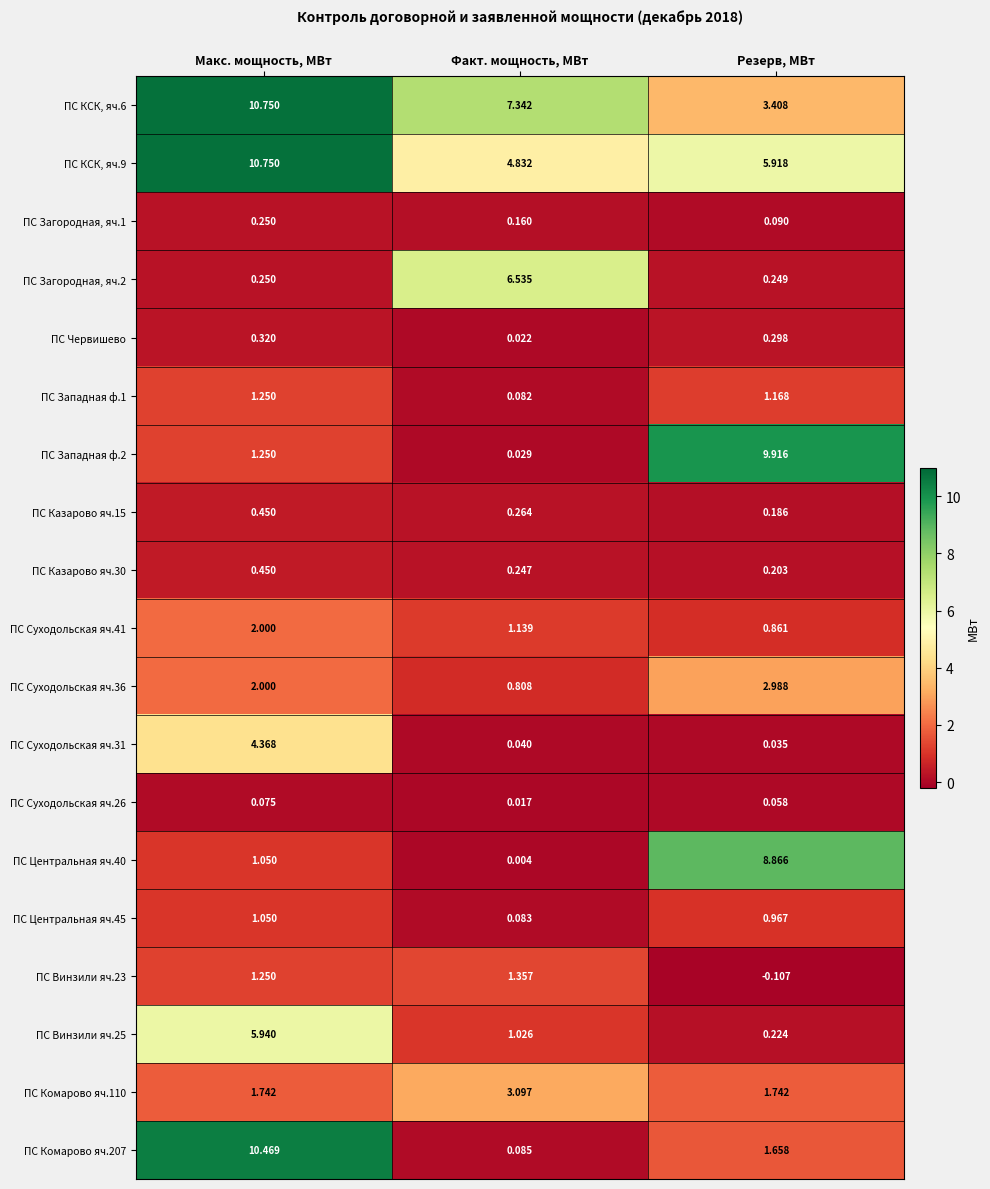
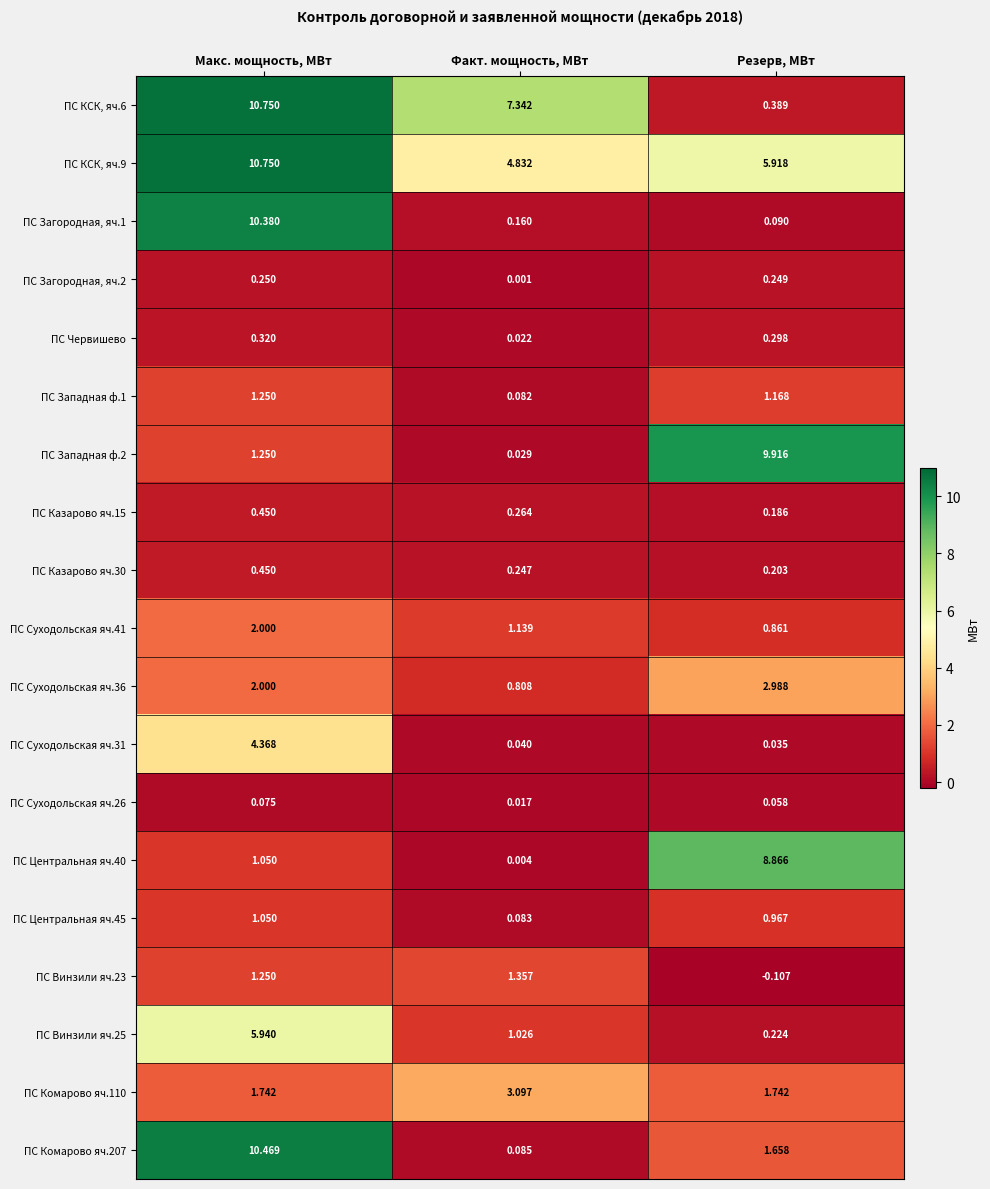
  {
    "ПС КСК, яч.6": {
      "Макс. мощность, МВт": 10.750,
      "Факт. мощность, МВт": 7.342,
-     "Резерв, МВт": 3.408
+     "Резерв, МВт": 0.389
    },
    "ПС КСК, яч.9": {
      "Макс. мощность, МВт": 10.750,
      "Факт. мощность, МВт": 4.832,
      "Резерв, МВт": 5.918
    },
    "ПС Загородная, яч.1": {
-     "Макс. мощность, МВт": 0.250,
+     "Макс. мощность, МВт": 10.380,
      "Факт. мощность, МВт": 0.160,
      "Резерв, МВт": 0.090
    },
    "ПС Загородная, яч.2": {
      "Макс. мощность, МВт": 0.250,
-     "Факт. мощность, МВт": 6.535,
+     "Факт. мощность, МВт": 0.001,
      "Резерв, МВт": 0.249
    },
    "ПС Червишево": {
      "Макс. мощность, МВт": 0.320,
      "Факт. мощность, МВт": 0.022,
      "Резерв, МВт": 0.298
    },
    "ПС Западная ф.1": {
      "Макс. мощность, МВт": 1.250,
      "Факт. мощность, МВт": 0.082,
      "Резерв, МВт": 1.168
    },
    "ПС Западная ф.2": {
      "Макс. мощность, МВт": 1.250,
      "Факт. мощность, МВт": 0.029,
      "Резерв, МВт": 9.916
    },
    "ПС Казарово яч.15": {
      "Макс. мощность, МВт": 0.450,
      "Факт. мощность, МВт": 0.264,
      "Резерв, МВт": 0.186
    },
    "ПС Казарово яч.30": {
      "Макс. мощность, МВт": 0.450,
      "Факт. мощность, МВт": 0.247,
      "Резерв, МВт": 0.203
    },
    "ПС Суходольская яч.41": {
      "Макс. мощность, МВт": 2.000,
      "Факт. мощность, МВт": 1.139,
      "Резерв, МВт": 0.861
    },
    "ПС Суходольская яч.36": {
      "Макс. мощность, МВт": 2.000,
      "Факт. мощность, МВт": 0.808,
      "Резерв, МВт": 2.988
    },
    "ПС Суходольская яч.31": {
      "Макс. мощность, МВт": 4.368,
      "Факт. мощность, МВт": 0.040,
      "Резерв, МВт": 0.035
    },
    "ПС Суходольская яч.26": {
      "Макс. мощность, МВт": 0.075,
      "Факт. мощность, МВт": 0.017,
      "Резерв, МВт": 0.058
    },
    "ПС Центральная яч.40": {
      "Макс. мощность, МВт": 1.050,
      "Факт. мощность, МВт": 0.004,
      "Резерв, МВт": 8.866
    },
    "ПС Центральная яч.45": {
      "Макс. мощность, МВт": 1.050,
      "Факт. мощность, МВт": 0.083,
      "Резерв, МВт": 0.967
    },
    "ПС Винзили яч.23": {
      "Макс. мощность, МВт": 1.250,
      "Факт. мощность, МВт": 1.357,
      "Резерв, МВт": -0.107
    },
    "ПС Винзили яч.25": {
      "Макс. мощность, МВт": 5.940,
      "Факт. мощность, МВт": 1.026,
      "Резерв, МВт": 0.224
    },
    "ПС Комарово яч.110": {
      "Макс. мощность, МВт": 1.742,
      "Факт. мощность, МВт": 3.097,
      "Резерв, МВт": 1.742
    },
    "ПС Комарово яч.207": {
      "Макс. мощность, МВт": 10.469,
      "Факт. мощность, МВт": 0.085,
      "Резерв, МВт": 1.658
    }
  }
